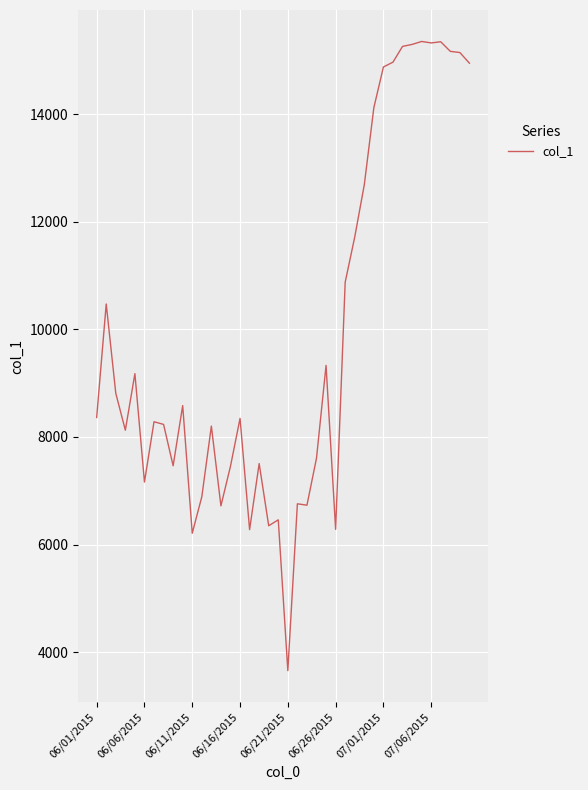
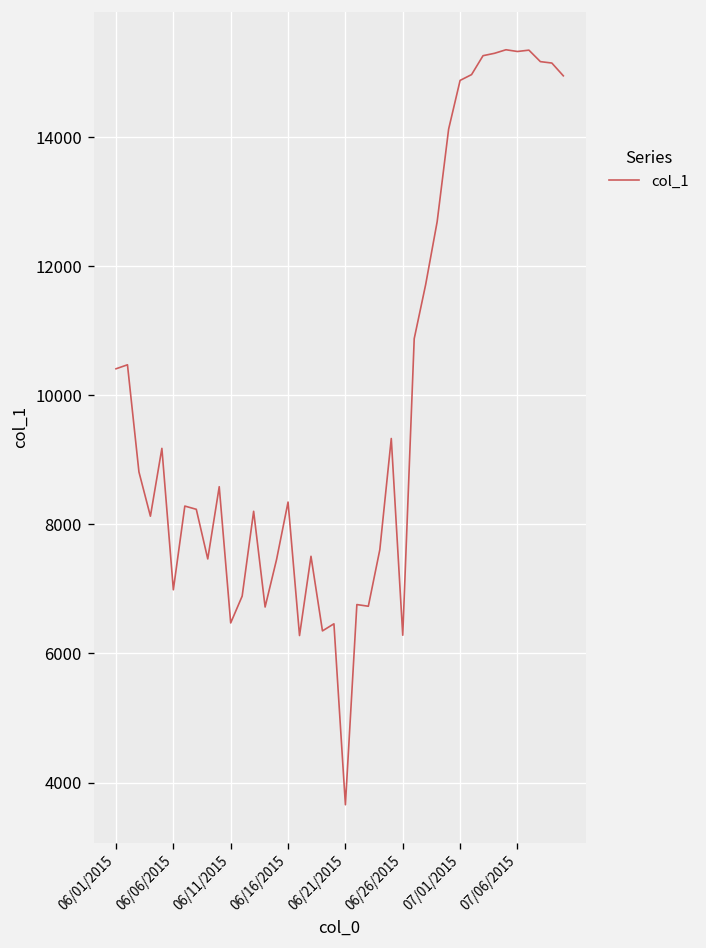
  {
-   "06/01/2015": 8400,
-   "06/06/2015": 7200,
-   "06/11/2015": 6200,
+   "06/01/2015": 10400,
+   "06/06/2015": 7000,
+   "06/11/2015": 6500,
    "06/16/2015": 8300,
    "06/21/2015": 3700,
    "06/26/2015": 6300,
    "07/01/2015": 14900,
    "07/06/2015": 15300
  }
